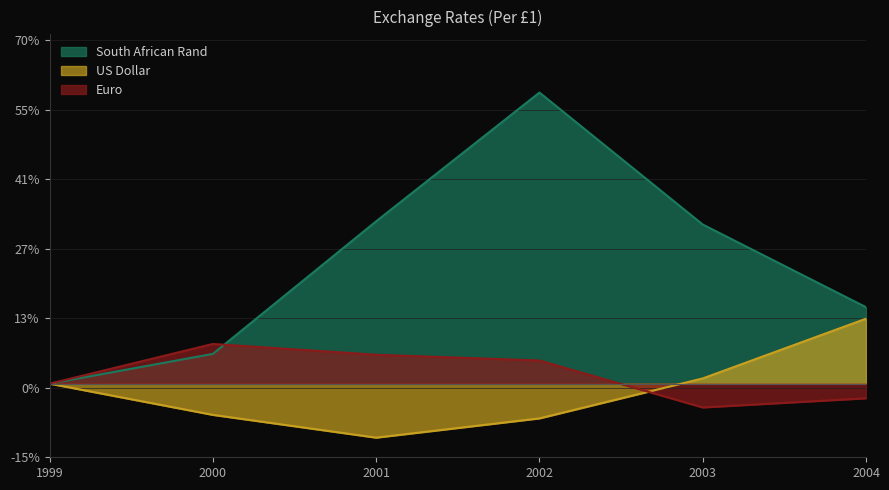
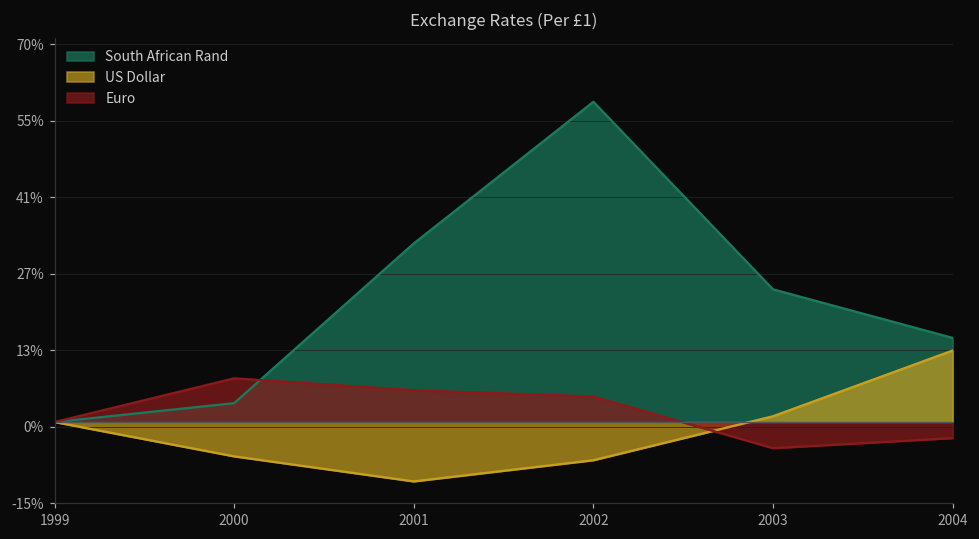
  {
    "South African Rand": {
-     "2000": "6%",
+     "2000": "3%",
      "2001": "33%",
      "2002": "59%",
-     "2003": "32%",
+     "2003": "25%",
      "2004": "16%"
    }
  }
